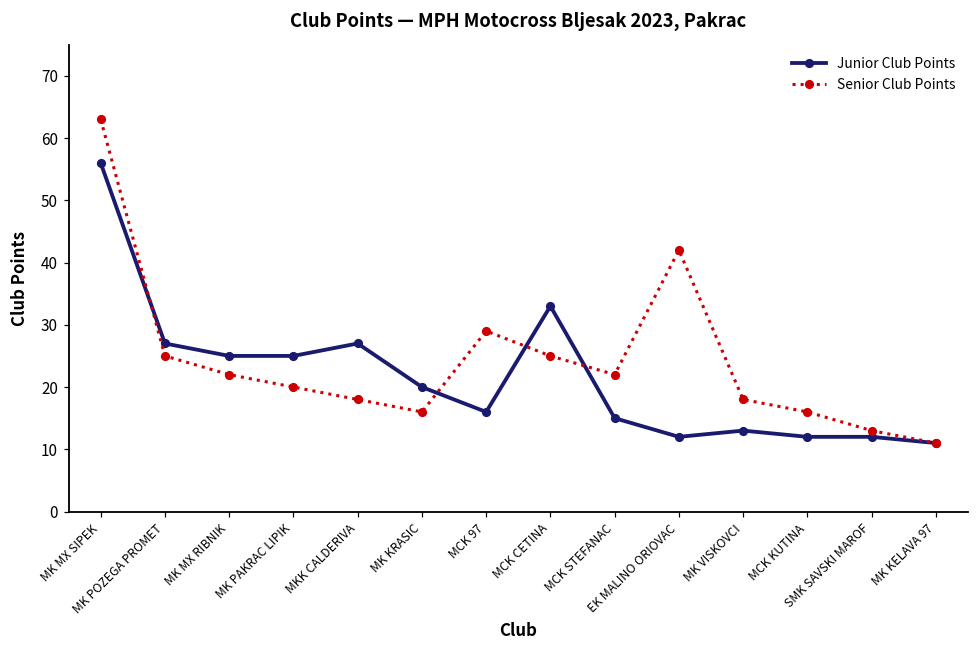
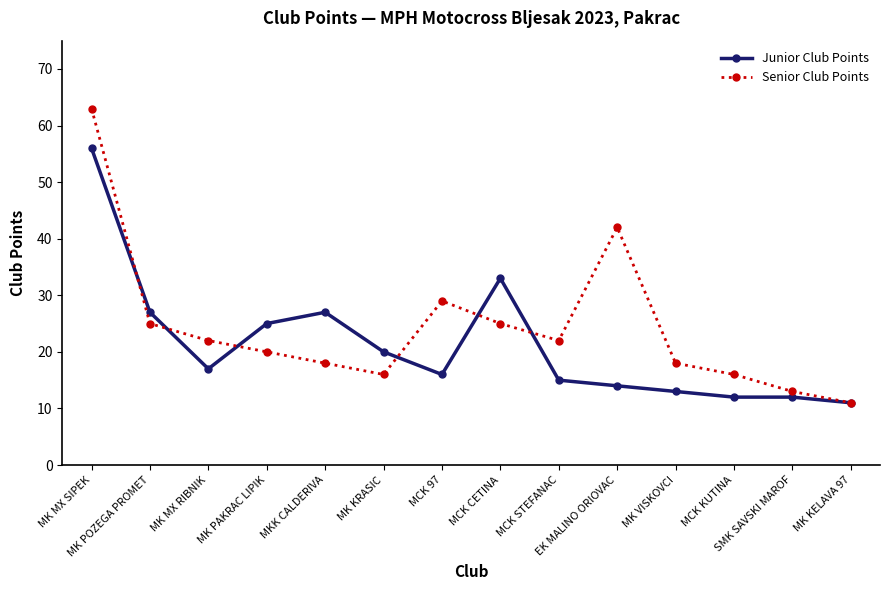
  {
    "Junior Club Points": {
      "MK MX SIPEK": 56,
      "MK POZEGA PROMET": 27,
-     "MK MX RIBNIK": 25,
+     "MK MX RIBNIK": 17,
      "MK PAKRAC LIPIK": 25,
      "MKK CALDERIVA": 27,
      "MK KRASIC": 20,
      "MCK 97": 16,
      "MCK CETINA": 33,
      "MCK STEFANAC": 15,
-     "EK MALINO ORIOVAC": 12,
+     "EK MALINO ORIOVAC": 14,
      "MK VISKOVCI": 13,
      "MCK KUTINA": 12,
      "SMK SAVSKI MAROF": 12
    },
    "Senior Club Points": {
      "MK MX SIPEK": 63,
      "MK POZEGA PROMET": 25,
      "MK MX RIBNIK": 22,
      "MK PAKRAC LIPIK": 20,
      "MKK CALDERIVA": 18,
      "MK KRASIC": 16,
      "MCK 97": 29,
      "MCK CETINA": 25,
      "MCK STEFANAC": 22,
      "EK MALINO ORIOVAC": 42,
      "MK VISKOVCI": 18,
      "MCK KUTINA": 16,
      "SMK SAVSKI MAROF": 13
    }
  }
